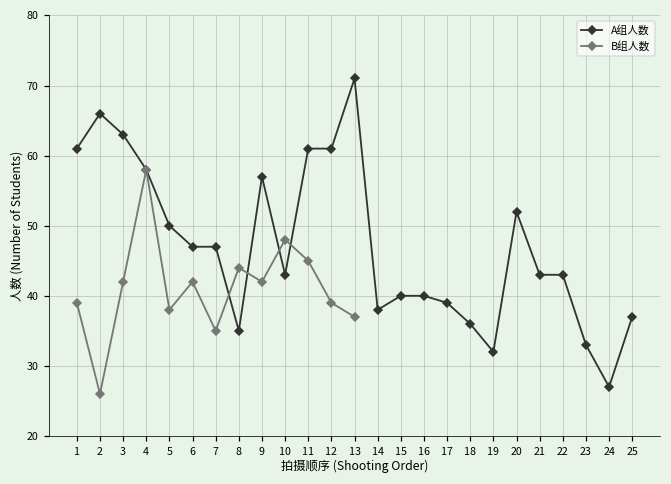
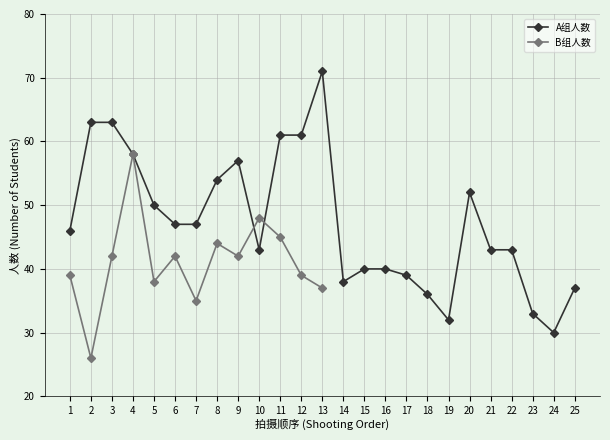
  {
    "A组人数": {
-     "1": 61,
-     "2": 66,
+     "1": 46,
+     "2": 63,
      "3": 63,
      "5": 50,
      "6": 47,
      "7": 47,
-     "8": 35,
+     "8": 54,
      "9": 57,
      "10": 43,
      "11": 61,
      "12": 61,
      "13": 71,
      "14": 38,
      "15": 40,
      "16": 40,
      "17": 39,
      "18": 36,
      "19": 32,
      "20": 52,
      "21": 43,
      "22": 43,
      "23": 33,
-     "24": 27,
+     "24": 30,
      "25": 37
    },
    "B组人数": {
      "1": 39,
      "2": 26,
      "3": 42,
      "5": 38,
      "6": 42,
      "7": 35,
      "8": 44,
      "9": 42,
      "10": 48,
      "11": 45,
      "12": 39,
      "13": 37
    }
  }
